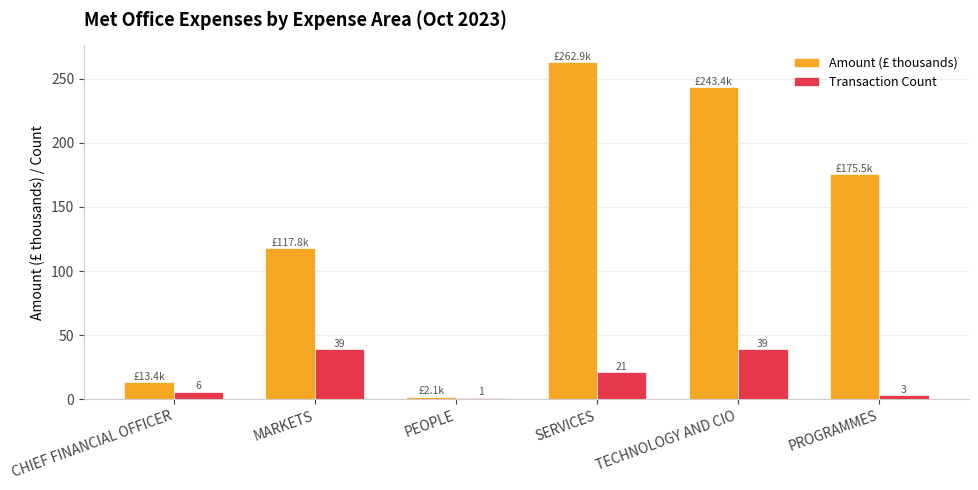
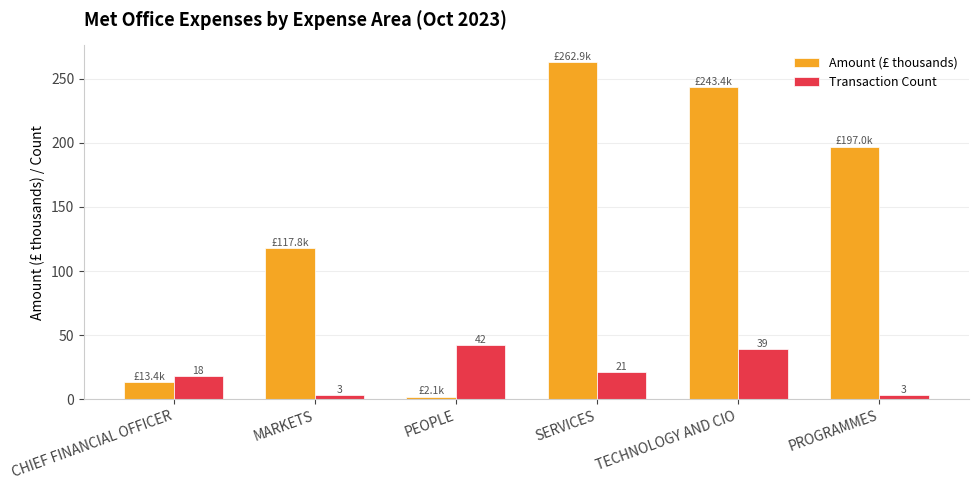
  {
    "Amount (£ thousands)": {
      "CHIEF FINANCIAL OFFICER": "£13.4k",
      "MARKETS": "£117.8k",
      "PEOPLE": "£2.1k",
      "SERVICES": "£262.9k",
      "TECHNOLOGY AND CIO": "£243.4k",
-     "PROGRAMMES": "£175.5k"
+     "PROGRAMMES": "£197.0k"
    },
    "Transaction Count": {
-     "CHIEF FINANCIAL OFFICER": "6",
-     "MARKETS": "39",
-     "PEOPLE": "1",
+     "CHIEF FINANCIAL OFFICER": "18",
+     "MARKETS": "3",
+     "PEOPLE": "42",
      "SERVICES": "21",
      "TECHNOLOGY AND CIO": "39",
      "PROGRAMMES": "3"
    }
  }
